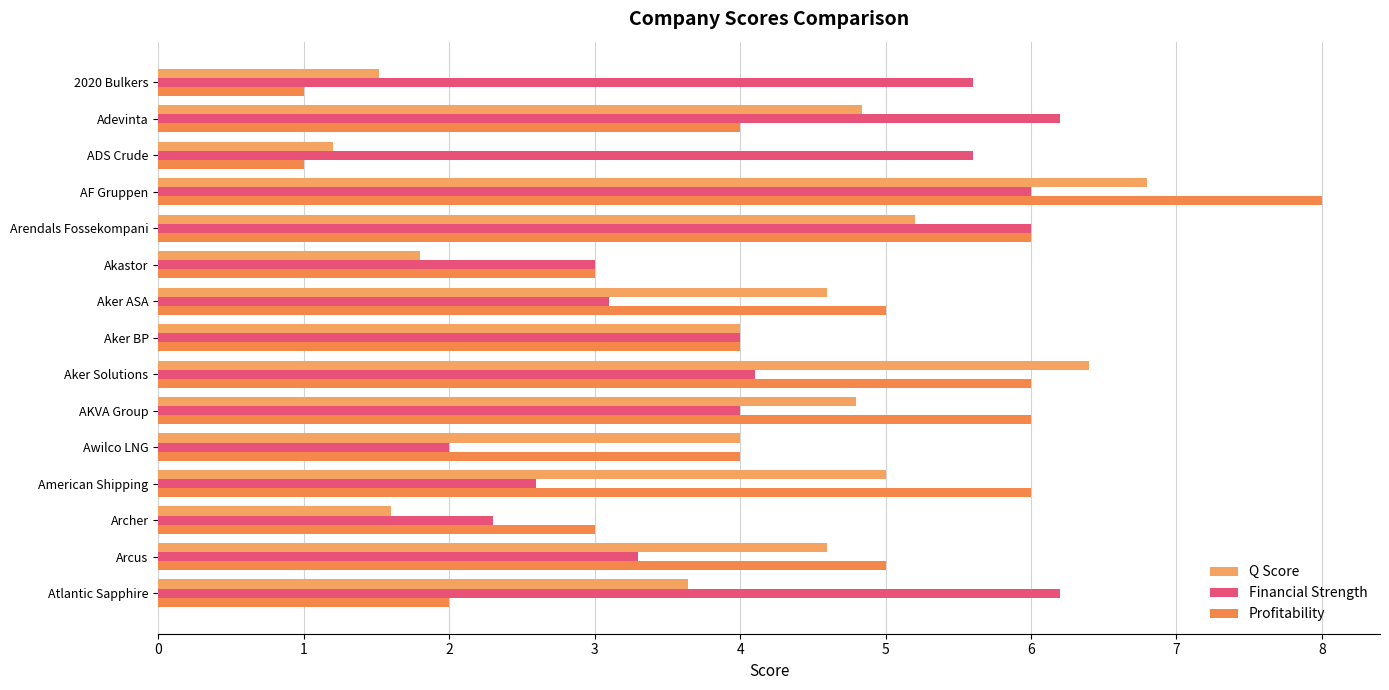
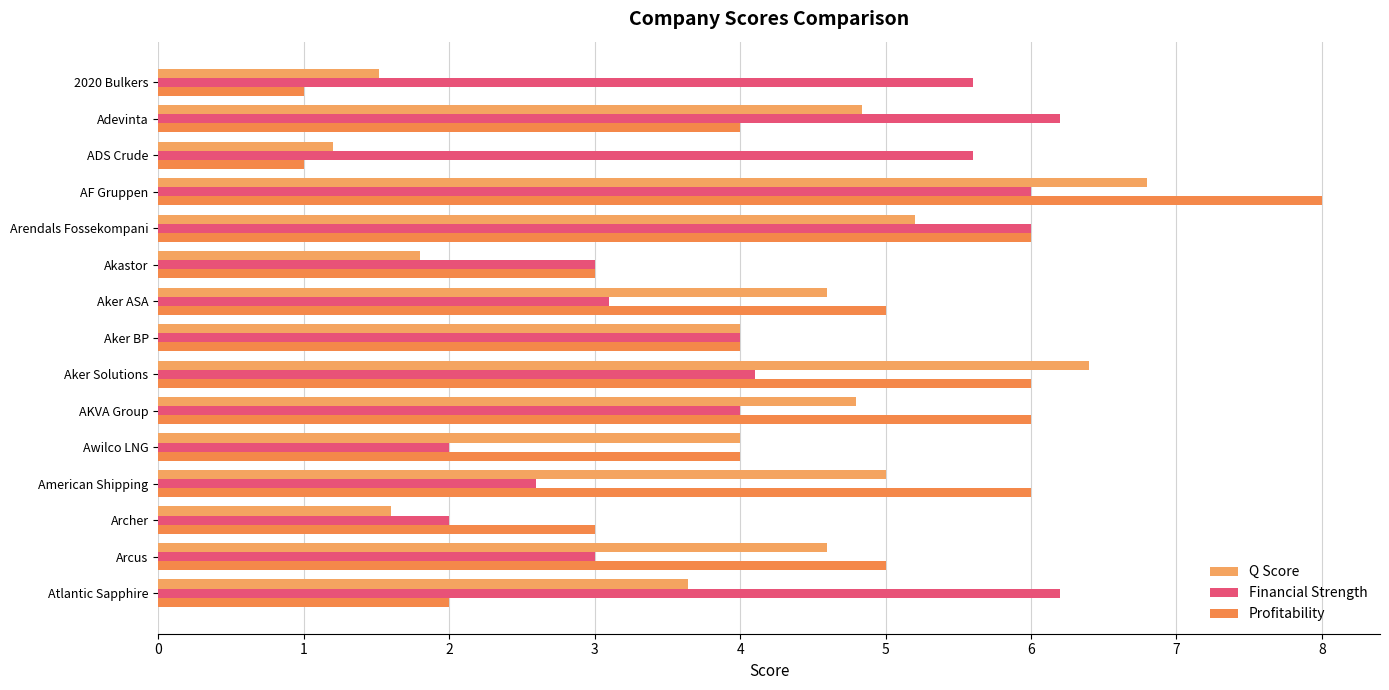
  {
    "Financial Strength": {
      "2020 Bulkers": 5.6,
      "Adevinta": 6.2,
      "ADS Crude": 5.6,
      "AF Gruppen": 6.0,
      "Arendals Fossekompani": 6.0,
      "Akastor": 3.0,
      "Aker ASA": 3.1,
      "Aker BP": 4.0,
      "Aker Solutions": 4.1,
      "AKVA Group": 4.0,
      "Awilco LNG": 2.0,
      "American Shipping": 2.6,
-     "Archer": 2.3,
-     "Arcus": 3.3,
+     "Archer": 2.0,
+     "Arcus": 3.0,
      "Atlantic Sapphire": 6.2
    }
  }
